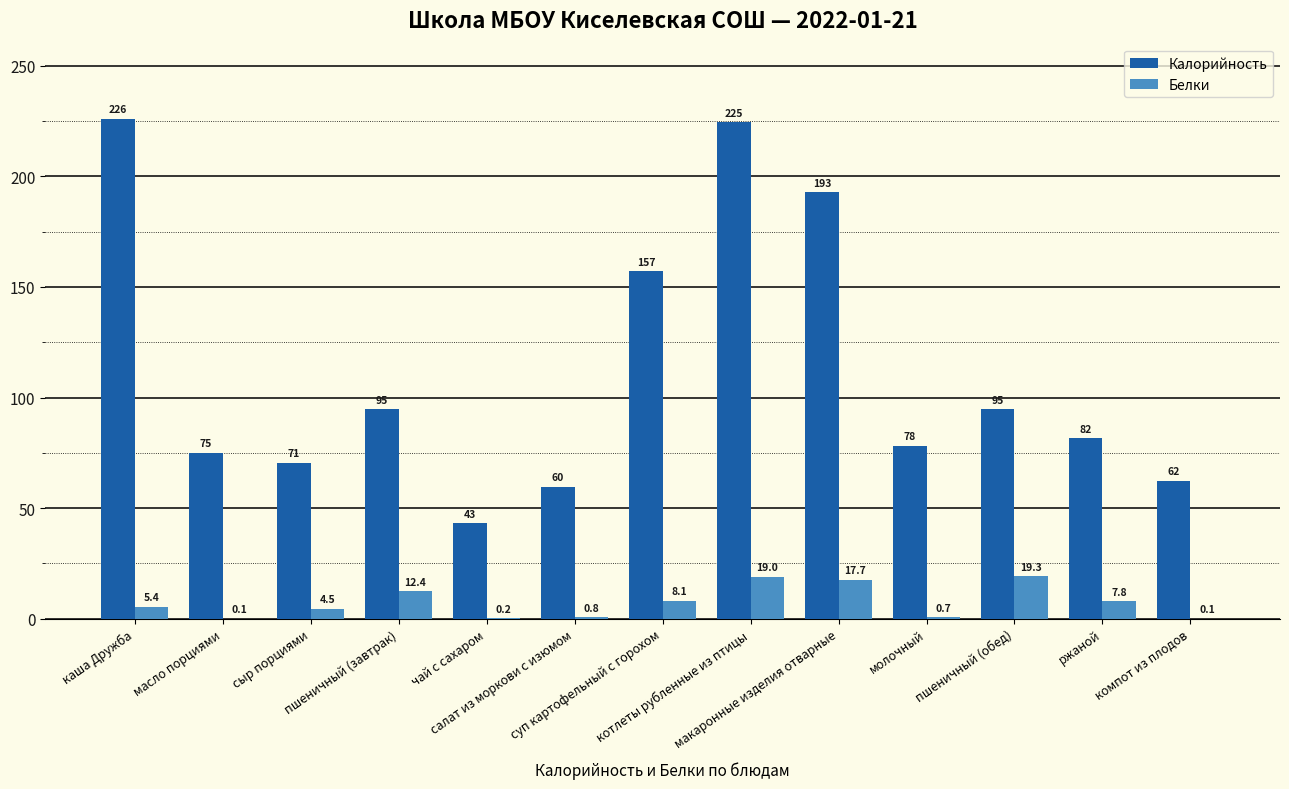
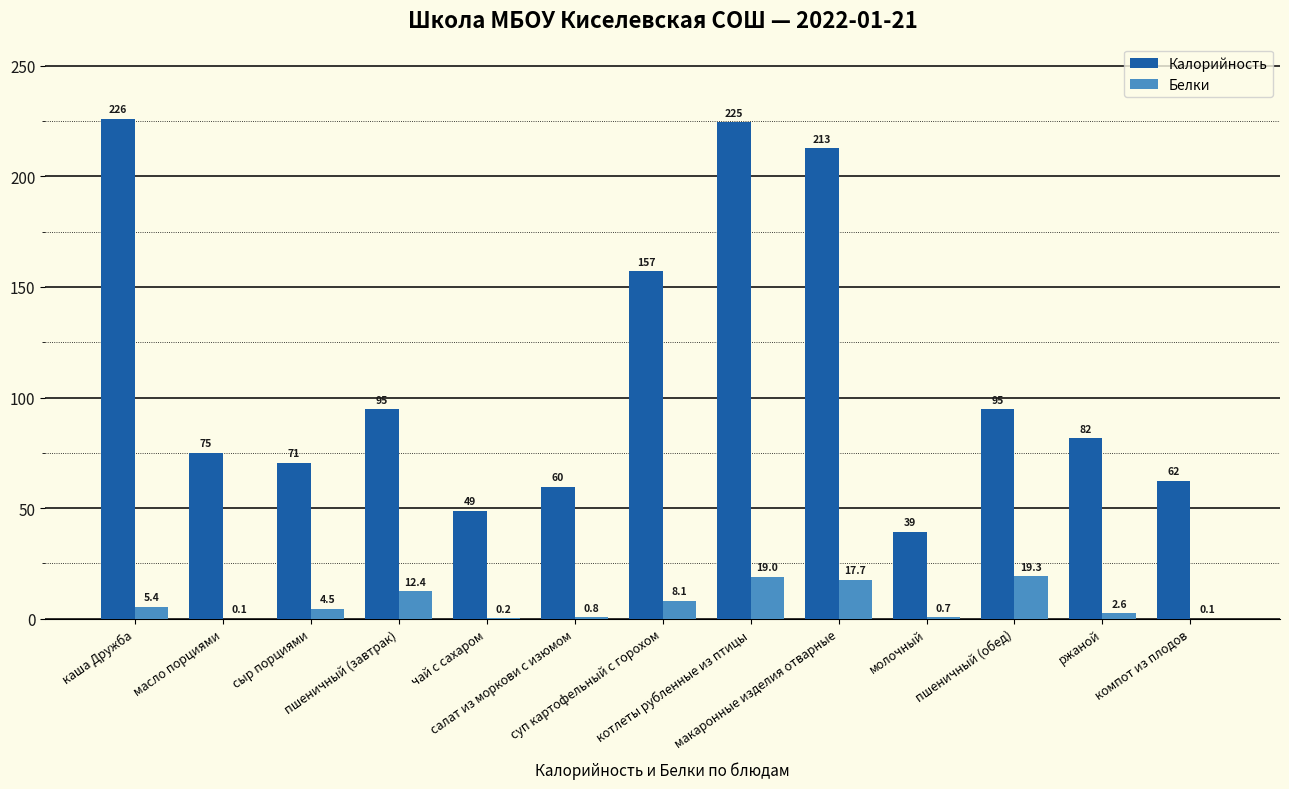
  {
    "Калорийность": {
      "каша Дружба": 226,
      "масло порциями": 75,
      "сыр порциями": 71,
      "пшеничный (завтрак)": 95,
-     "чай с сахаром": 43,
+     "чай с сахаром": 49,
      "салат из моркови с изюмом": 60,
      "суп картофельный с горохом": 157,
      "котлеты рубленные из птицы": 225,
-     "макаронные изделия отварные": 193,
-     "молочный": 78,
+     "макаронные изделия отварные": 213,
+     "молочный": 39,
      "пшеничный (обед)": 95,
      "ржаной": 82,
      "компот из плодов": 62
    },
    "Белки": {
      "каша Дружба": 5.4,
      "масло порциями": 0.1,
      "сыр порциями": 4.5,
      "пшеничный (завтрак)": 12.4,
      "чай с сахаром": 0.2,
      "салат из моркови с изюмом": 0.8,
      "суп картофельный с горохом": 8.1,
      "котлеты рубленные из птицы": 19.0,
      "макаронные изделия отварные": 17.7,
      "молочный": 0.7,
      "пшеничный (обед)": 19.3,
-     "ржаной": 7.8,
+     "ржаной": 2.6,
      "компот из плодов": 0.1
    }
  }
